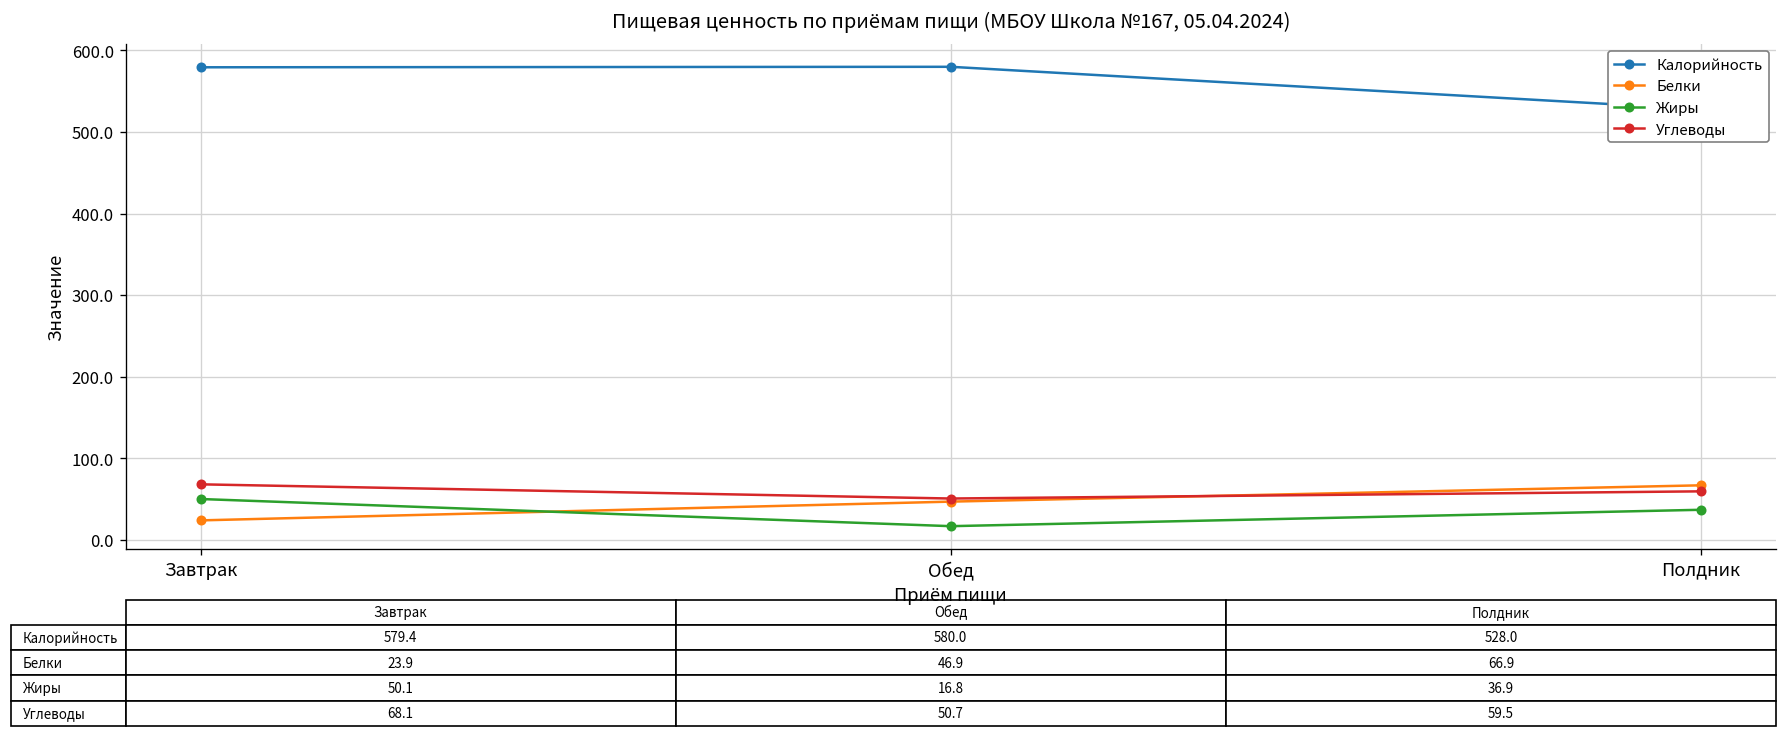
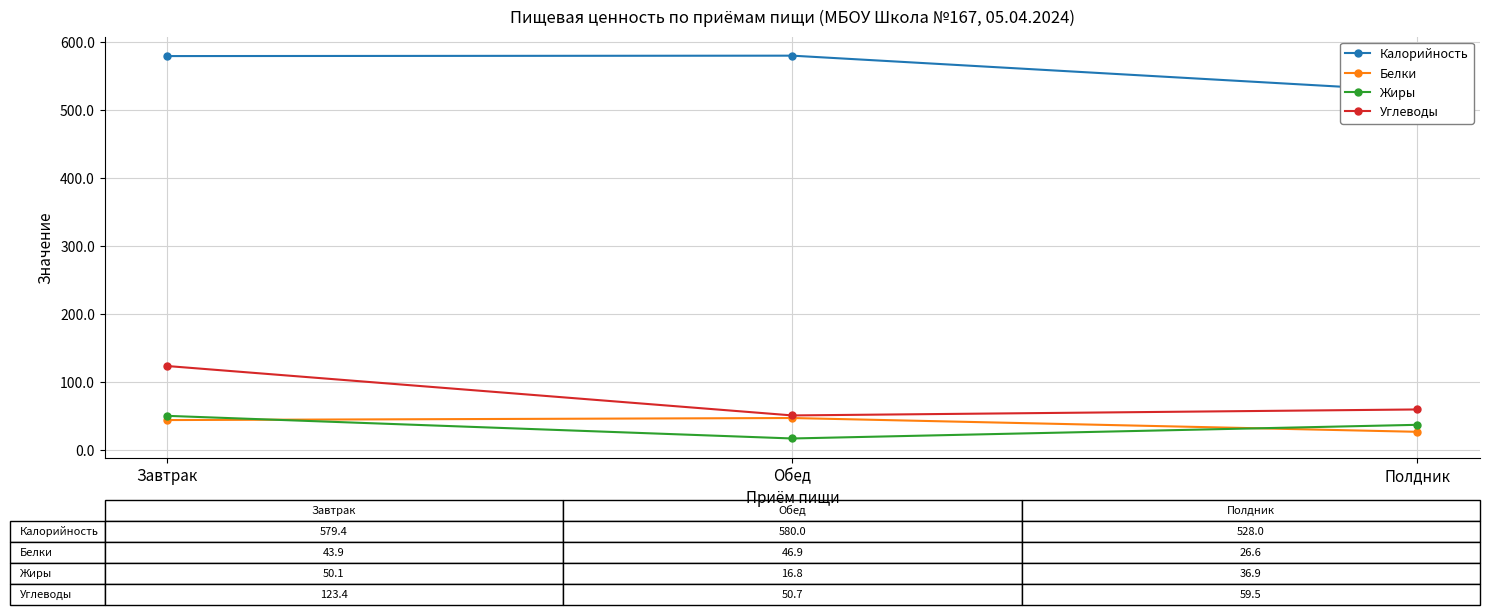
  {
    "Калорийность": {
      "Завтрак": 580,
      "Обед": 580
    },
    "Белки": {
-     "Завтрак": 23.9,
-     "Полдник": 66.9
+     "Завтрак": 43.9,
+     "Полдник": 26.6
    },
    "Жиры": {
      "Завтрак": 50,
      "Обед": 20,
      "Полдник": 40
    },
    "Углеводы": {
-     "Завтрак": 68.1
+     "Завтрак": 123.4
    }
  }
